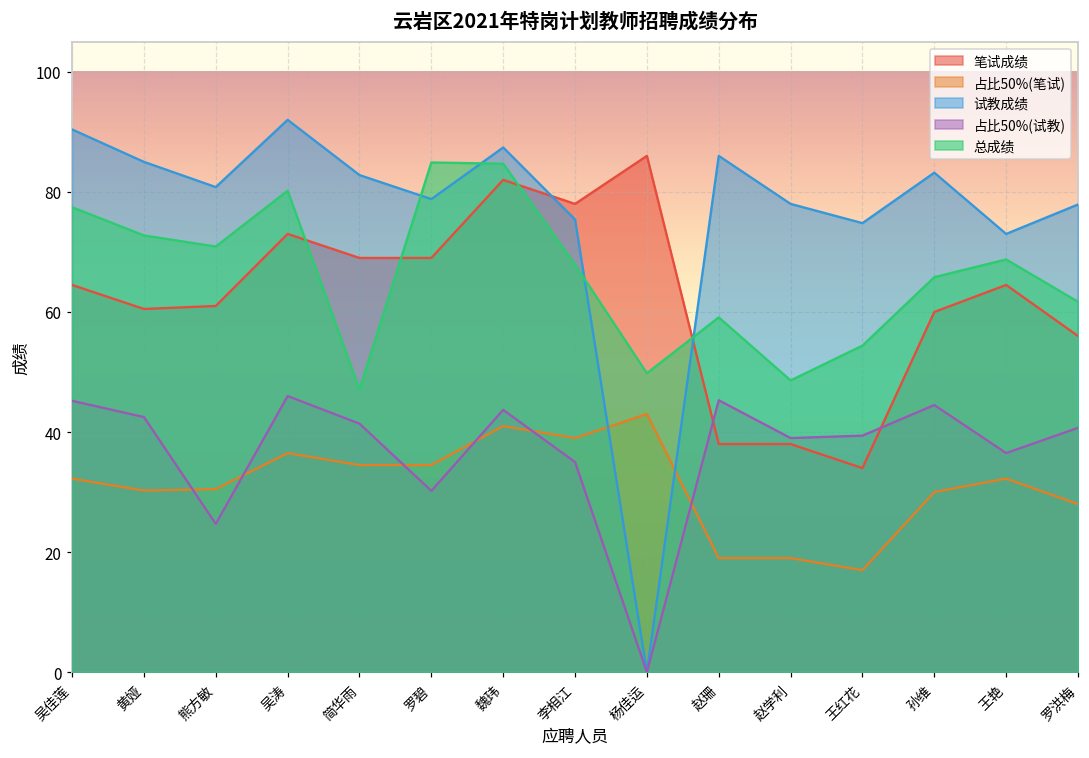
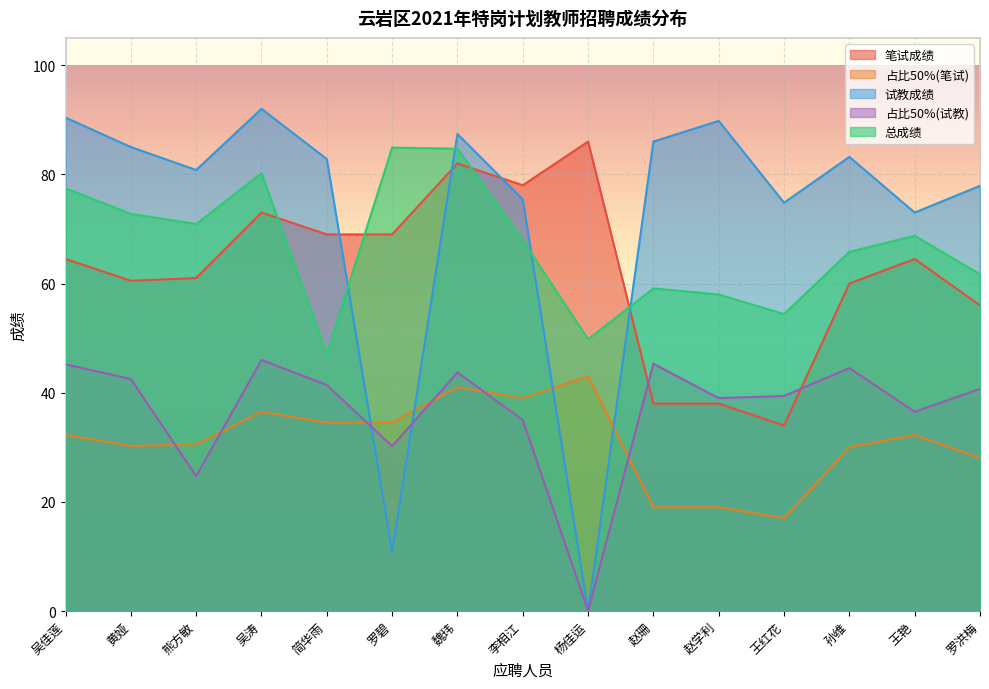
  {
    "试教成绩": {
      "吴佳莲": 90,
      "黄娅": 85,
      "熊方敏": 81,
      "吴涛": 92,
      "简华雨": 83,
-     "罗碧": 79,
+     "罗碧": 11,
      "魏玮": 87,
      "李相江": 75,
      "赵珊": 86,
-     "赵学利": 78,
+     "赵学利": 90,
      "王红花": 75,
      "孙维": 83,
      "王艳": 73,
      "罗洪梅": 78
    },
    "占比50%(试教)": {
      "吴佳莲": 45,
      "黄娅": 43,
      "熊方敏": 25,
      "吴涛": 46,
      "简华雨": 41,
      "罗碧": 30,
      "魏玮": 44,
      "李相江": 35,
      "赵珊": 45,
      "赵学利": 39,
      "王红花": 39,
      "孙维": 45,
      "王艳": 37,
      "罗洪梅": 41
    },
    "总成绩": {
      "吴佳莲": 77,
      "黄娅": 73,
      "熊方敏": 71,
      "吴涛": 80,
      "简华雨": 47,
      "罗碧": 85,
      "魏玮": 85,
      "李相江": 68,
      "杨佳运": 50,
      "赵珊": 59,
-     "赵学利": 49,
+     "赵学利": 58,
      "王红花": 54,
      "孙维": 66,
      "王艳": 69,
      "罗洪梅": 62
    }
  }
